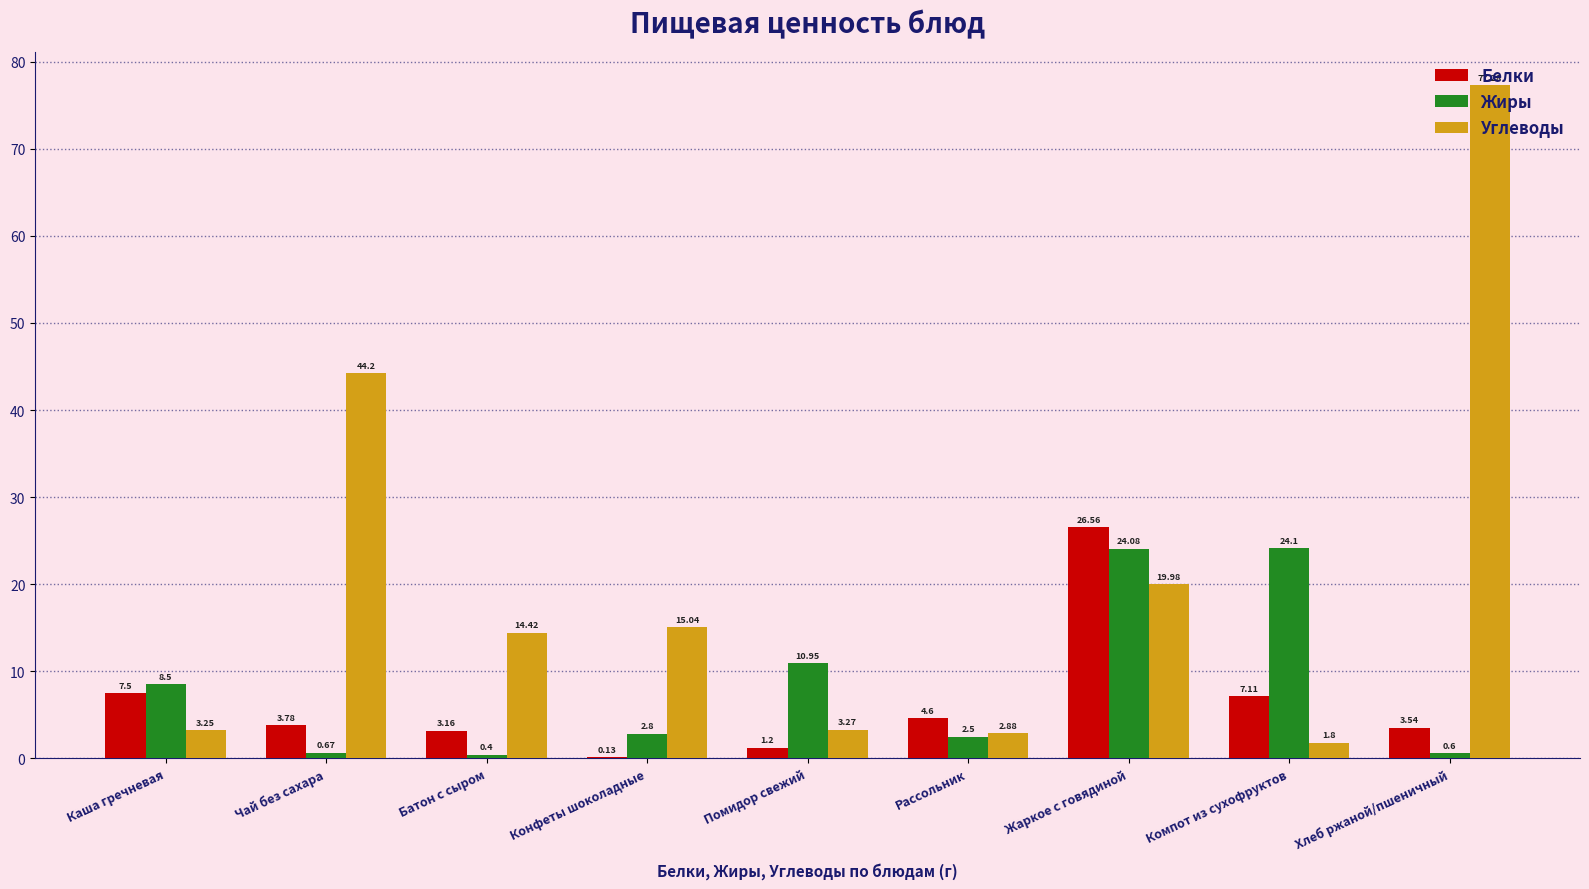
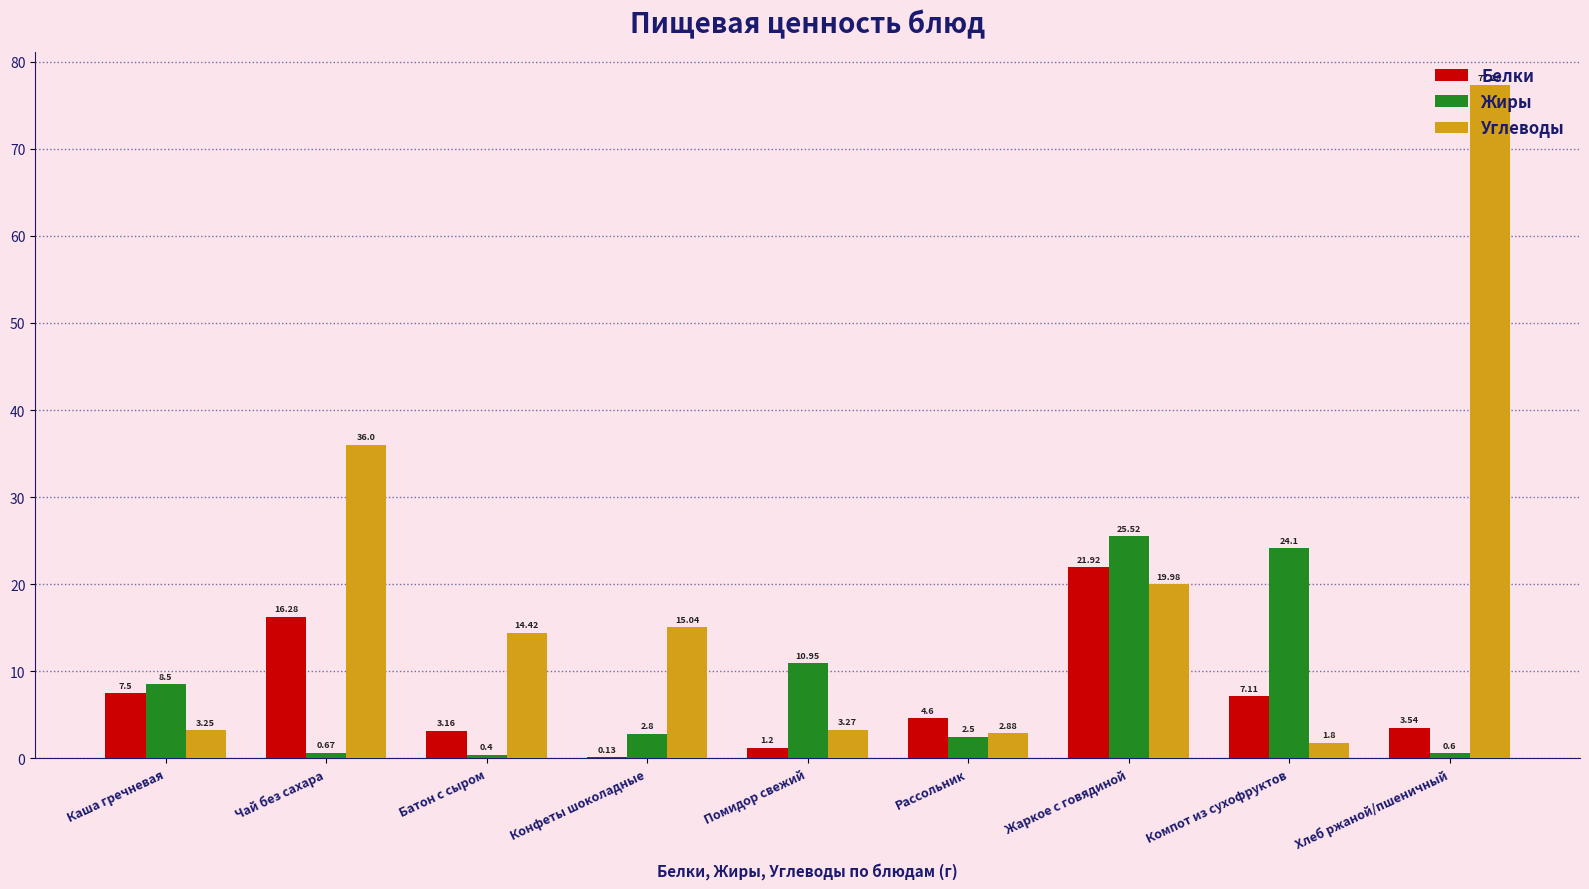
  {
    "Белки": {
      "Каша гречневая": 7.5,
-     "Чай без сахара": 3.78,
+     "Чай без сахара": 16.28,
      "Батон с сыром": 3.16,
      "Конфеты шоколадные": 0.13,
      "Помидор свежий": 1.2,
      "Рассольник": 4.6,
-     "Жаркое с говядиной": 26.56,
+     "Жаркое с говядиной": 21.92,
      "Компот из сухофруктов": 7.11,
      "Хлеб ржаной/пшеничный": 3.54
    },
    "Жиры": {
      "Каша гречневая": 8.5,
      "Чай без сахара": 0.67,
      "Батон с сыром": 0.4,
      "Конфеты шоколадные": 2.8,
      "Помидор свежий": 10.95,
      "Рассольник": 2.5,
-     "Жаркое с говядиной": 24.08,
+     "Жаркое с говядиной": 25.52,
      "Компот из сухофруктов": 24.1,
      "Хлеб ржаной/пшеничный": 0.6
    },
    "Углеводы": {
      "Каша гречневая": 3.25,
-     "Чай без сахара": 44.2,
+     "Чай без сахара": 36.0,
      "Батон с сыром": 14.42,
      "Конфеты шоколадные": 15.04,
      "Помидор свежий": 3.27,
      "Рассольник": 2.88,
      "Жаркое с говядиной": 19.98,
      "Компот из сухофруктов": 1.8,
      "Хлеб ржаной/пшеничный": 77.28
    }
  }
